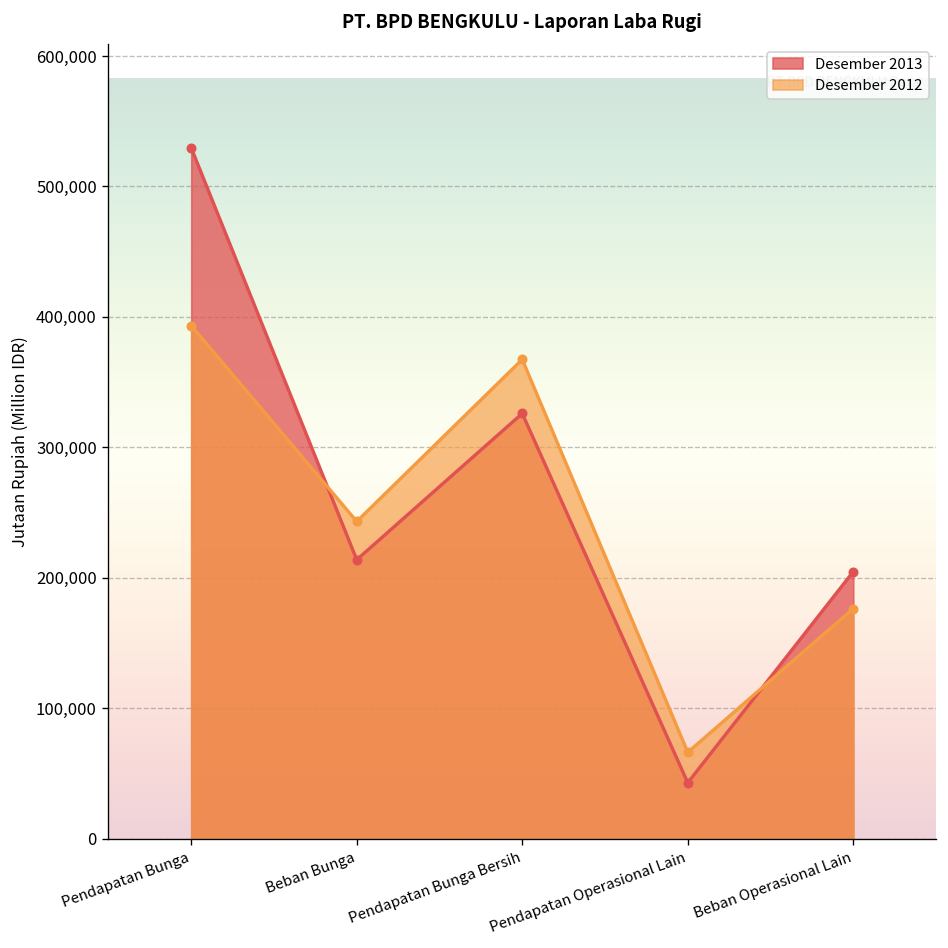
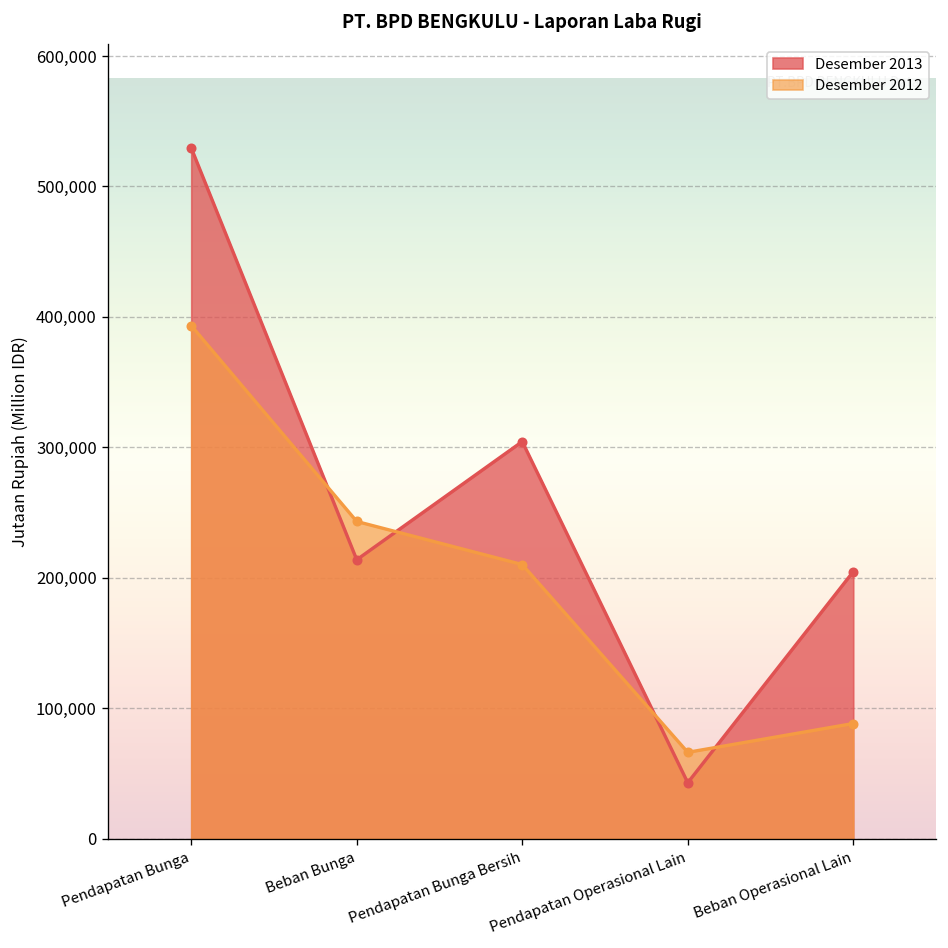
  {
    "Desember 2013": {
      "Pendapatan Bunga": "530,000",
      "Beban Bunga": "214,000",
-     "Pendapatan Bunga Bersih": "326,000",
+     "Pendapatan Bunga Bersih": "305,000",
      "Pendapatan Operasional Lain": "43,000",
      "Beban Operasional Lain": "205,000"
    },
    "Desember 2012": {
      "Pendapatan Bunga": "393,000",
      "Beban Bunga": "243,000",
-     "Pendapatan Bunga Bersih": "367,000",
+     "Pendapatan Bunga Bersih": "210,000",
      "Pendapatan Operasional Lain": "66,000",
-     "Beban Operasional Lain": "177,000"
+     "Beban Operasional Lain": "88,000"
    }
  }
